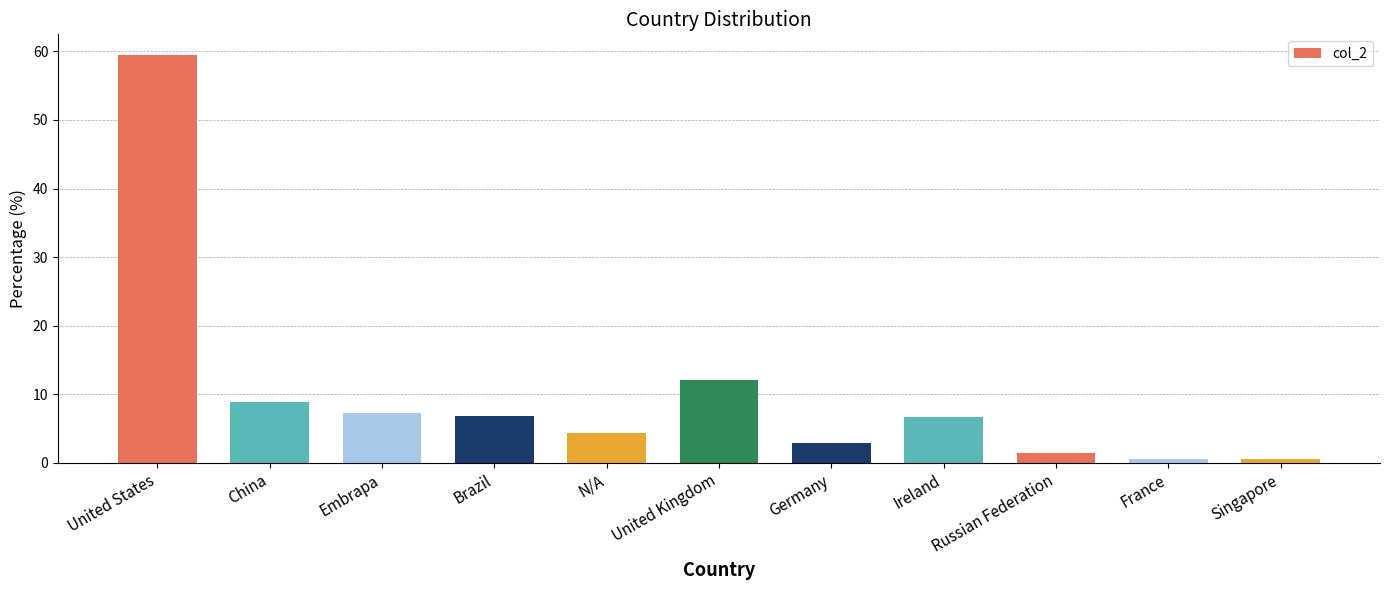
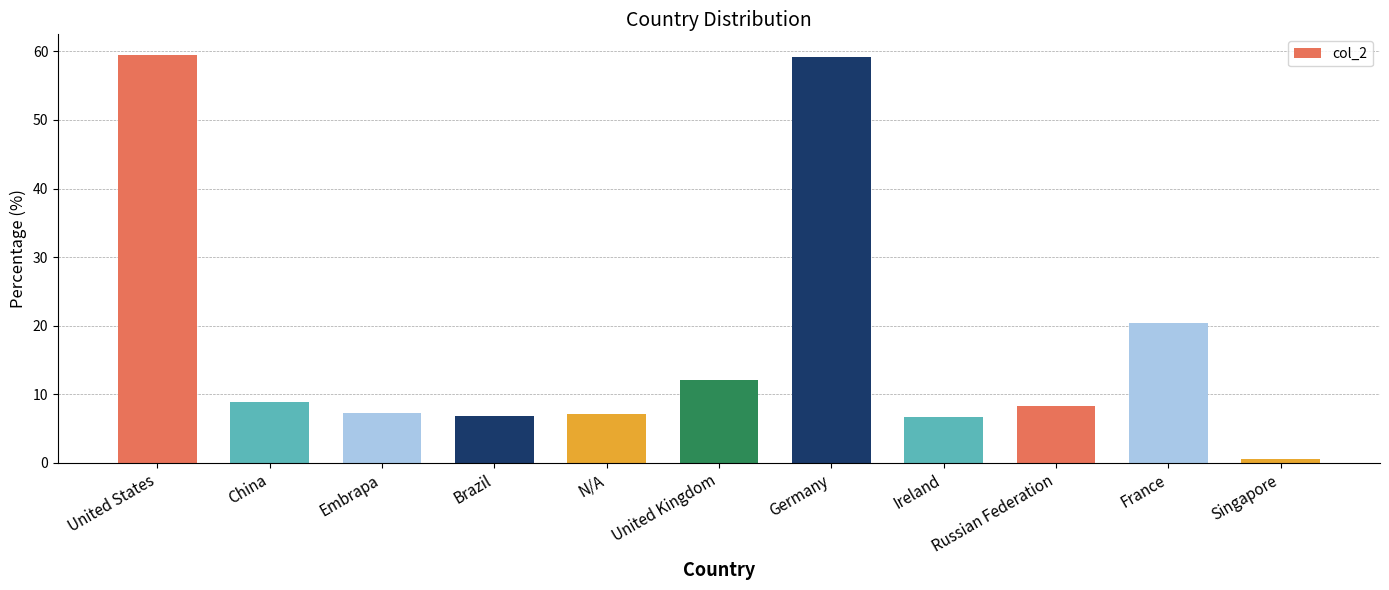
  {
    "United States": 60,
    "China": 9,
    "Embrapa": 7,
    "Brazil": 7,
-   "N/A": 4,
+   "N/A": 7,
    "United Kingdom": 12,
-   "Germany": 3,
+   "Germany": 59,
    "Ireland": 7,
-   "Russian Federation": 1,
-   "France": 0,
+   "Russian Federation": 8,
+   "France": 20,
    "Singapore": 0
  }
